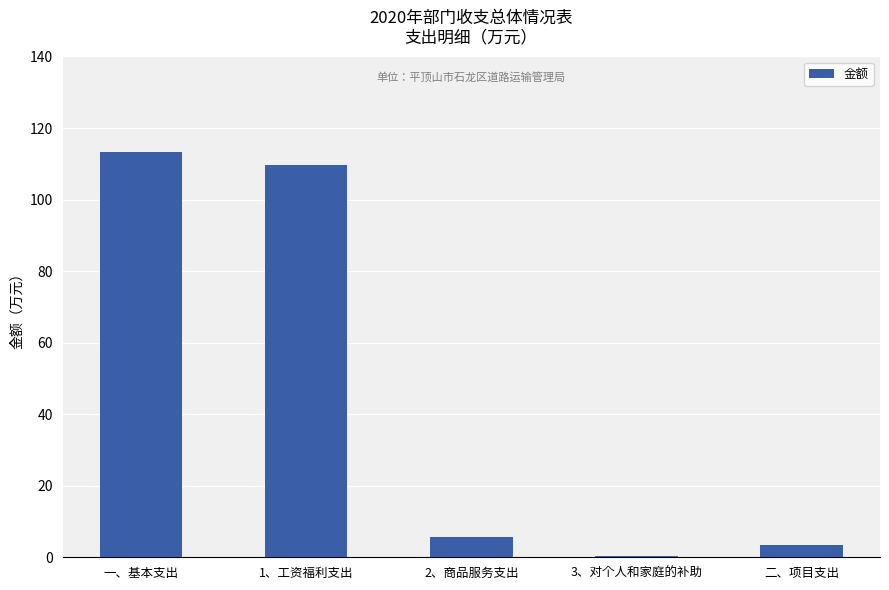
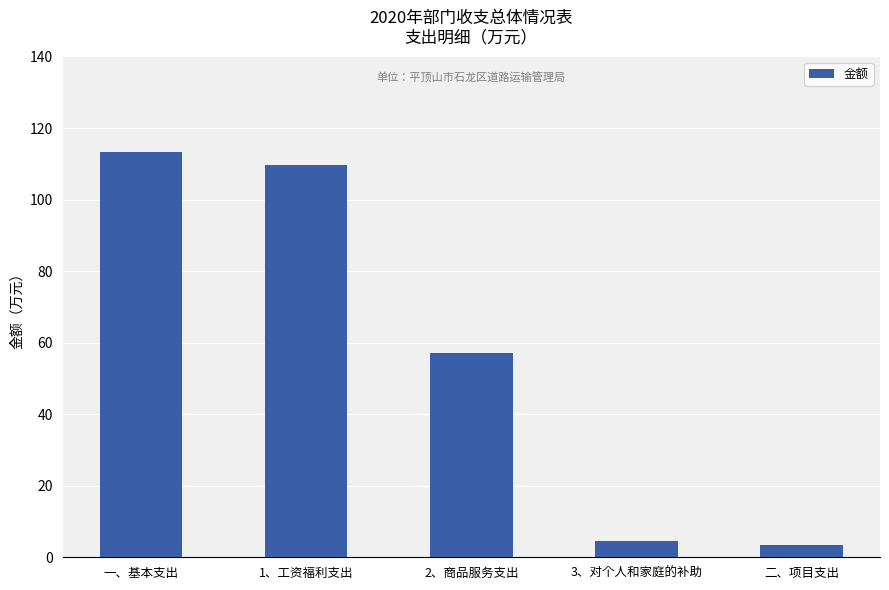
  {
    "一、基本支出": 113,
    "1、工资福利支出": 110,
-   "2、商品服务支出": 6,
-   "3、对个人和家庭的补助": 0,
+   "2、商品服务支出": 57,
+   "3、对个人和家庭的补助": 5,
    "二、项目支出": 4
  }
